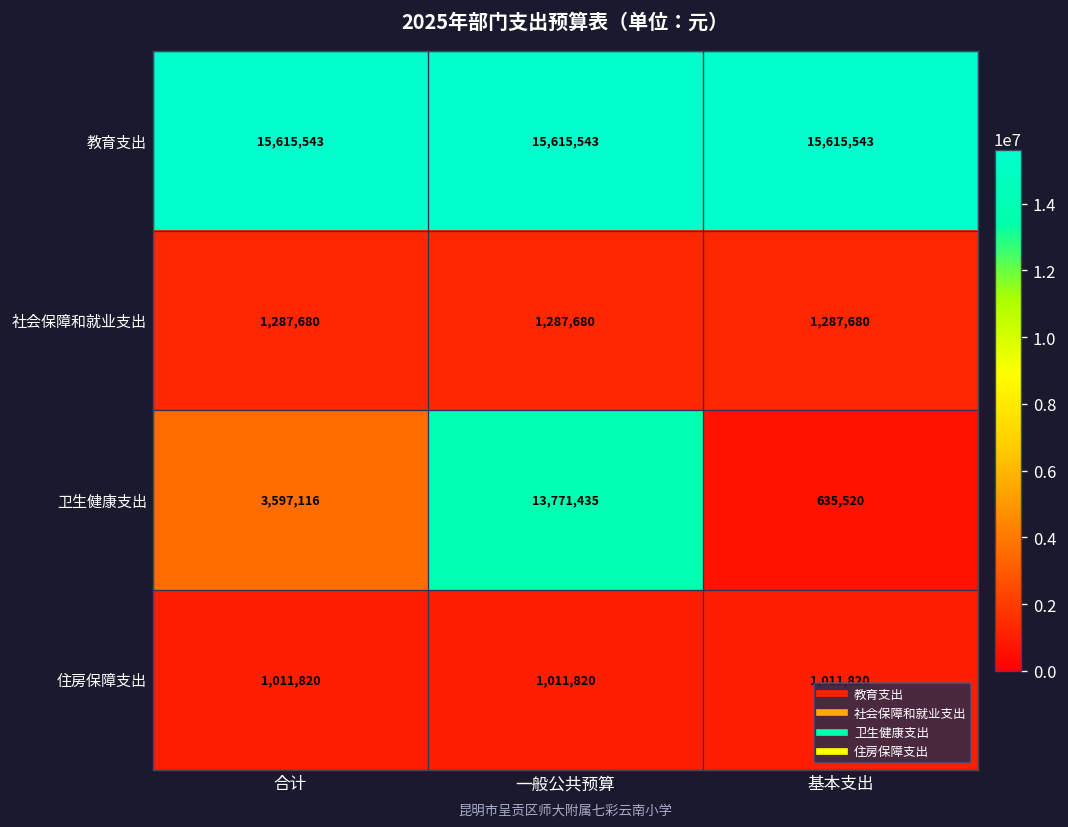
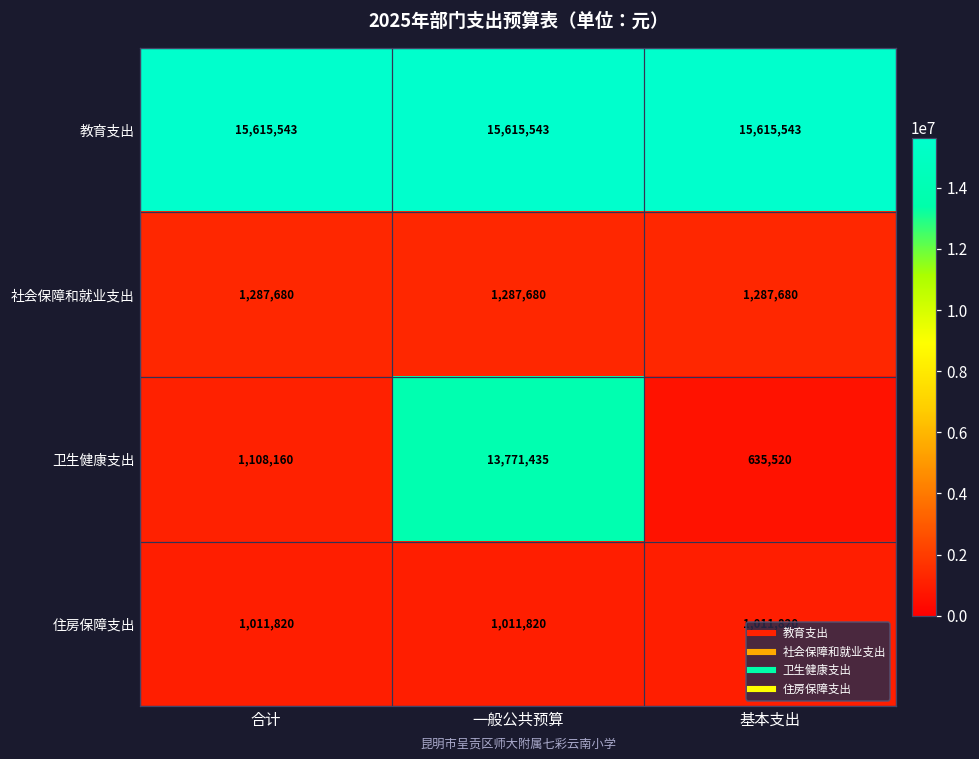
  {
    "教育支出": {
      "合计": "15,615,543",
      "一般公共预算": "15,615,543",
      "基本支出": "15,615,543"
    },
    "社会保障和就业支出": {
      "合计": "1,287,680",
      "一般公共预算": "1,287,680",
      "基本支出": "1,287,680"
    },
    "卫生健康支出": {
-     "合计": "3,597,116",
+     "合计": "1,108,160",
      "一般公共预算": "13,771,435",
      "基本支出": "635,520"
    },
    "住房保障支出": {
      "合计": "1,011,820",
      "一般公共预算": "1,011,820",
      "基本支出": "1,011,820"
    }
  }
